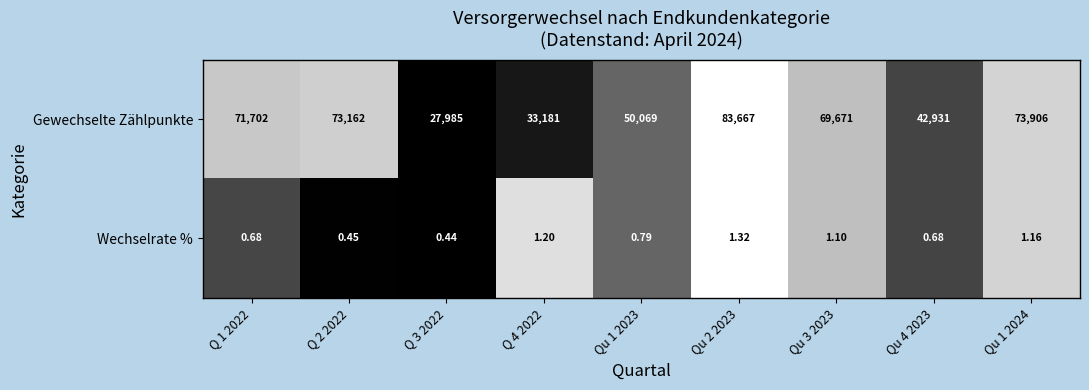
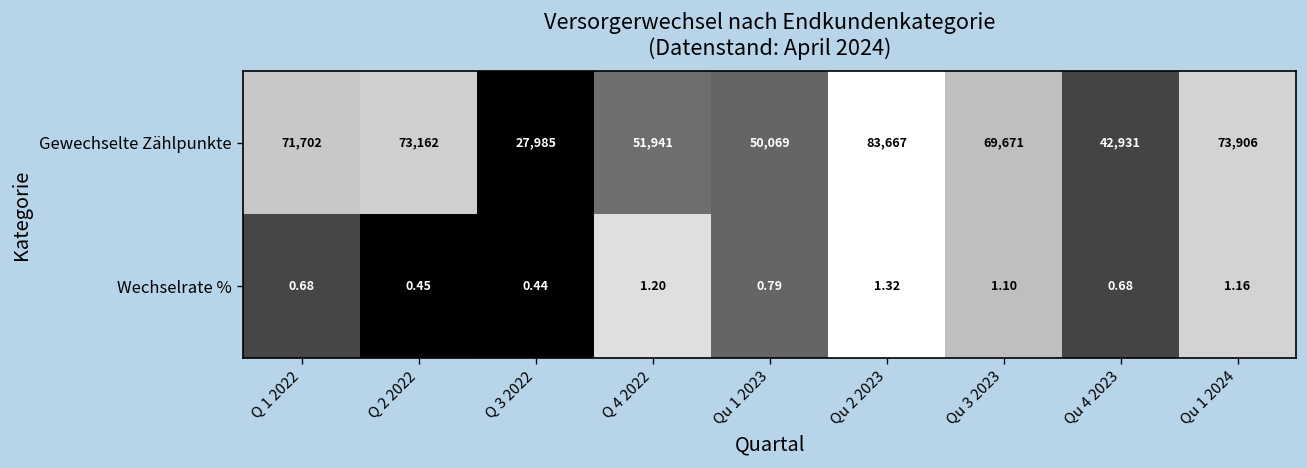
  {
    "Gewechselte Zählpunkte": {
      "Q 1 2022": "71,702",
      "Q 2 2022": "73,162",
      "Q 3 2022": "27,985",
-     "Q 4 2022": "33,181",
+     "Q 4 2022": "51,941",
      "Qu 1 2023": "50,069",
      "Qu 2 2023": "83,667",
      "Qu 3 2023": "69,671",
      "Qu 4 2023": "42,931",
      "Qu 1 2024": "73,906"
    },
    "Wechselrate %": {
      "Q 1 2022": "0.68",
      "Q 2 2022": "0.45",
      "Q 3 2022": "0.44",
      "Q 4 2022": "1.20",
      "Qu 1 2023": "0.79",
      "Qu 2 2023": "1.32",
      "Qu 3 2023": "1.10",
      "Qu 4 2023": "0.68",
      "Qu 1 2024": "1.16"
    }
  }
